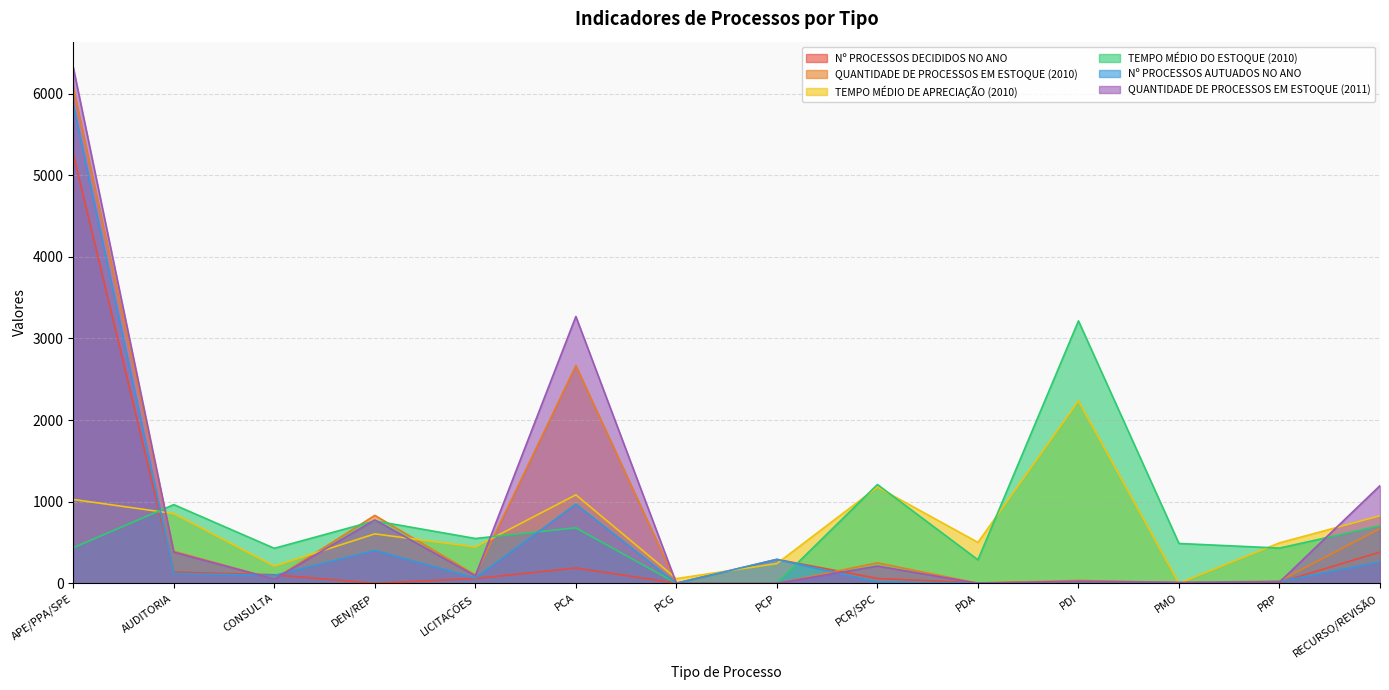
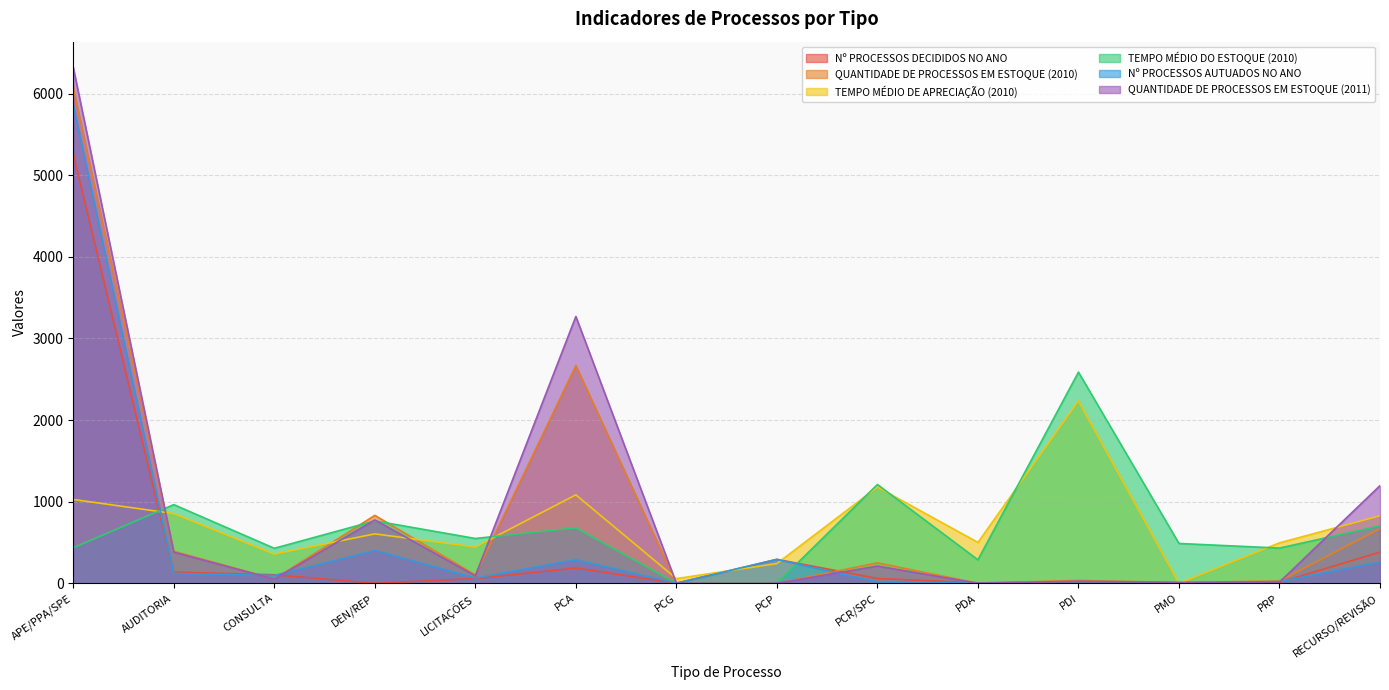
  {
    "TEMPO MÉDIO DE APRECIAÇÃO (2010)": {
      "APE/PPA/SPE": 1000,
      "AUDITORIA": 900,
-     "CONSULTA": 200,
+     "CONSULTA": 400,
      "DEN/REP": 600,
      "LICITAÇÕES": 400,
      "PCA": 1100,
      "PCG": 100,
      "PCP": 200,
      "PCR/SPC": 1200,
      "PDA": 500,
      "PDI": 2200,
      "PRP": 500,
      "RECURSO/REVISÃO": 800
    },
    "TEMPO MÉDIO DO ESTOQUE (2010)": {
      "APE/PPA/SPE": 400,
      "AUDITORIA": 1000,
      "CONSULTA": 400,
      "LICITAÇÕES": 500,
      "PCA": 700,
      "PCR/SPC": 1200,
      "PDA": 300,
-     "PDI": 3200,
+     "PDI": 2600,
      "PMO": 500,
      "PRP": 400,
      "RECURSO/REVISÃO": 700
    },
    "Nº PROCESSOS AUTUADOS NO ANO": {
      "APE/PPA/SPE": 5900,
      "DEN/REP": 400,
-     "PCA": 1000,
+     "PCA": 300,
      "PCR/SPC": 0,
      "RECURSO/REVISÃO": 300
    },
    "QUANTIDADE DE PROCESSOS EM ESTOQUE (2011)": {
      "APE/PPA/SPE": 6300,
      "PCA": 3300,
      "PCR/SPC": 200,
      "RECURSO/REVISÃO": 1200
    }
  }
